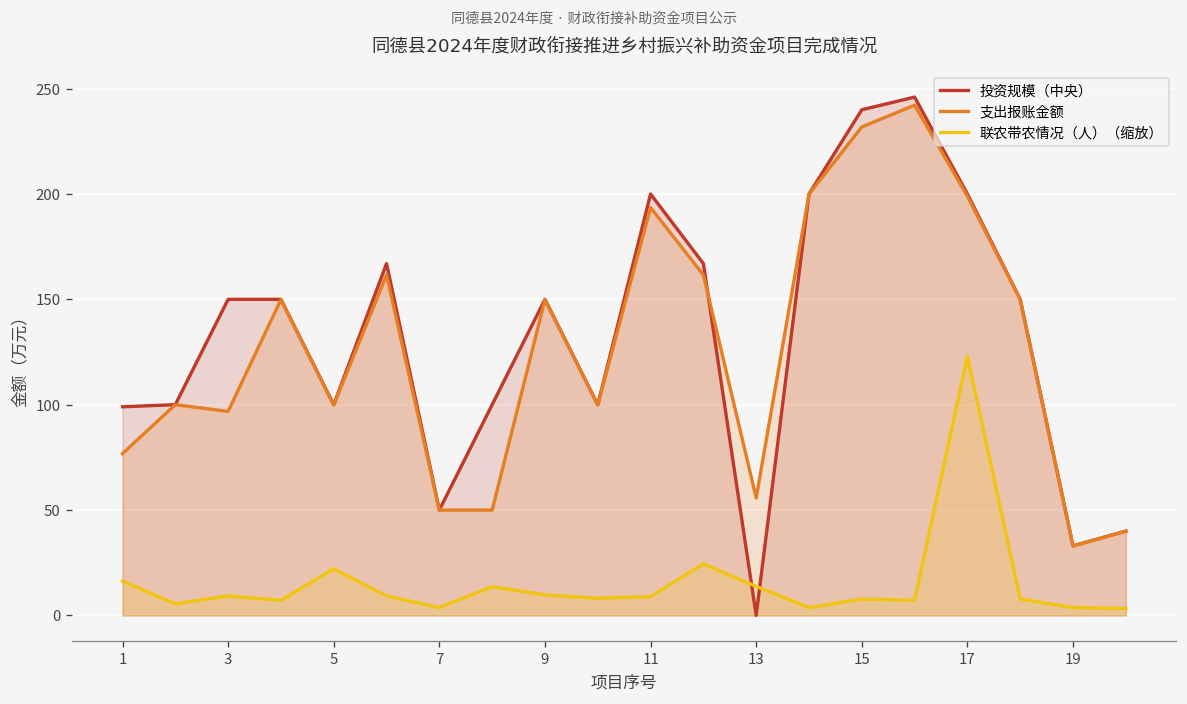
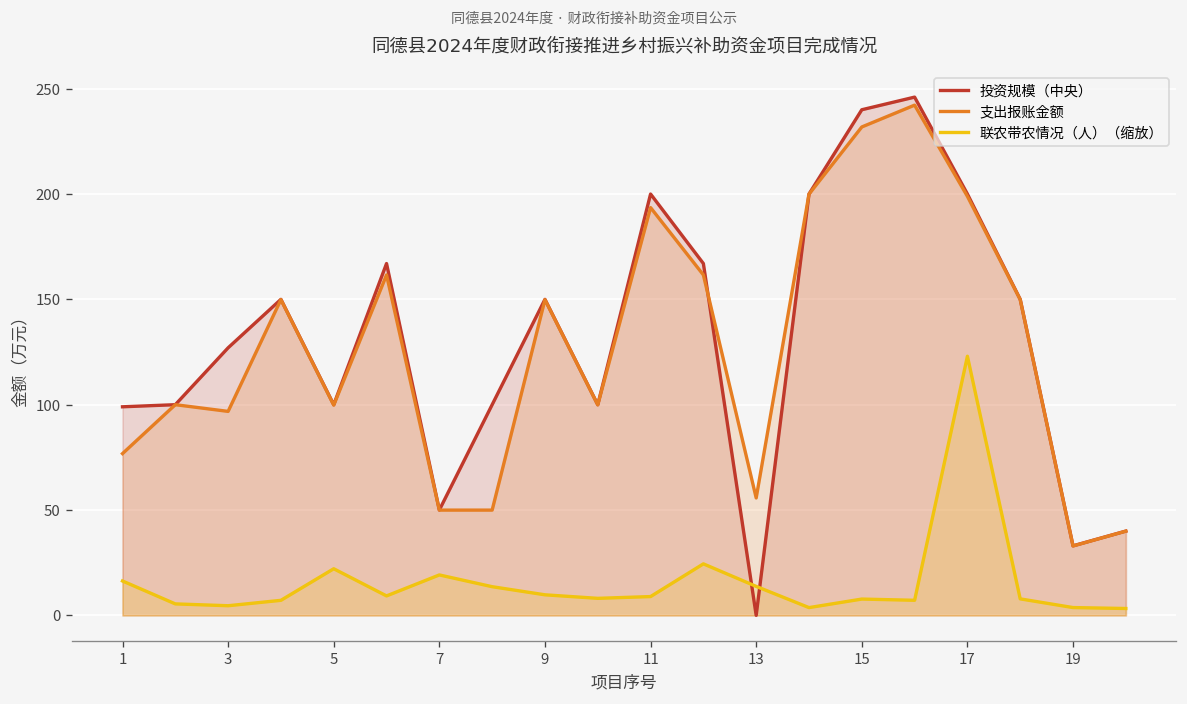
  {
    "投资规模（中央）": {
      "1": 99,
-     "3": 150,
+     "3": 127,
      "11": 200,
      "13": 0,
      "15": 240
    },
    "支出报账金额": {
      "1": 77,
      "3": 97,
      "11": 194,
      "13": 56,
      "15": 232
    },
    "联农带农情况（人）（缩放）": {
      "1": 16,
-     "3": 9,
+     "3": 5,
      "5": 22,
-     "7": 4,
+     "7": 19,
      "9": 10,
      "11": 9,
      "13": 14,
      "15": 8,
      "17": 123,
      "19": 4
    }
  }
